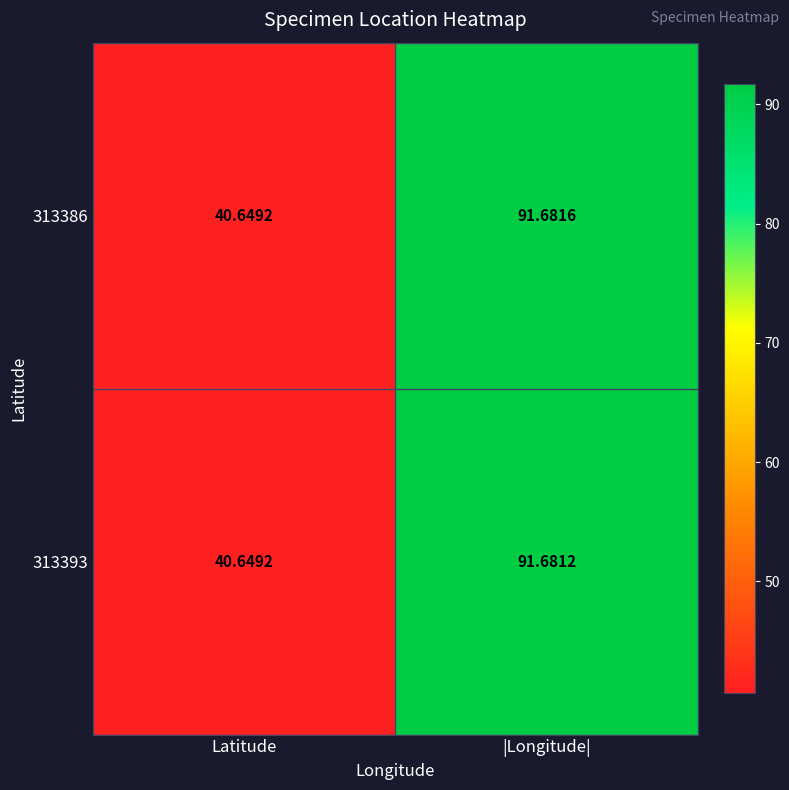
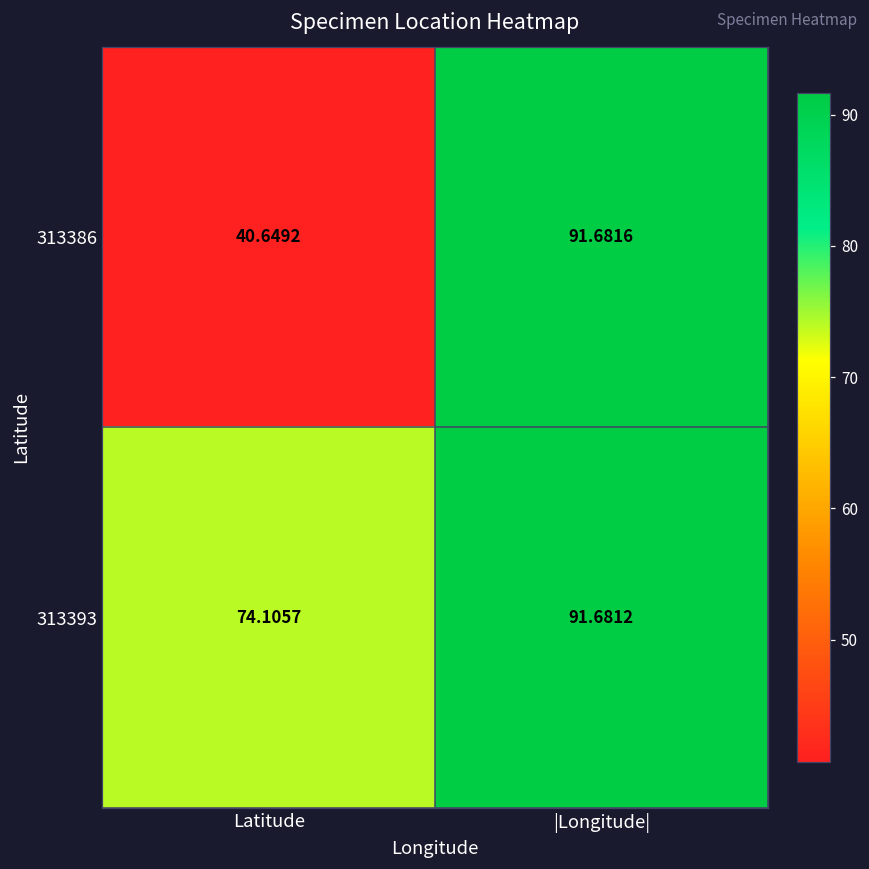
  {
    "313386": {
      "Latitude": 40.6492,
      "|Longitude|": 91.6816
    },
    "313393": {
-     "Latitude": 40.6492,
+     "Latitude": 74.1057,
      "|Longitude|": 91.6812
    }
  }
